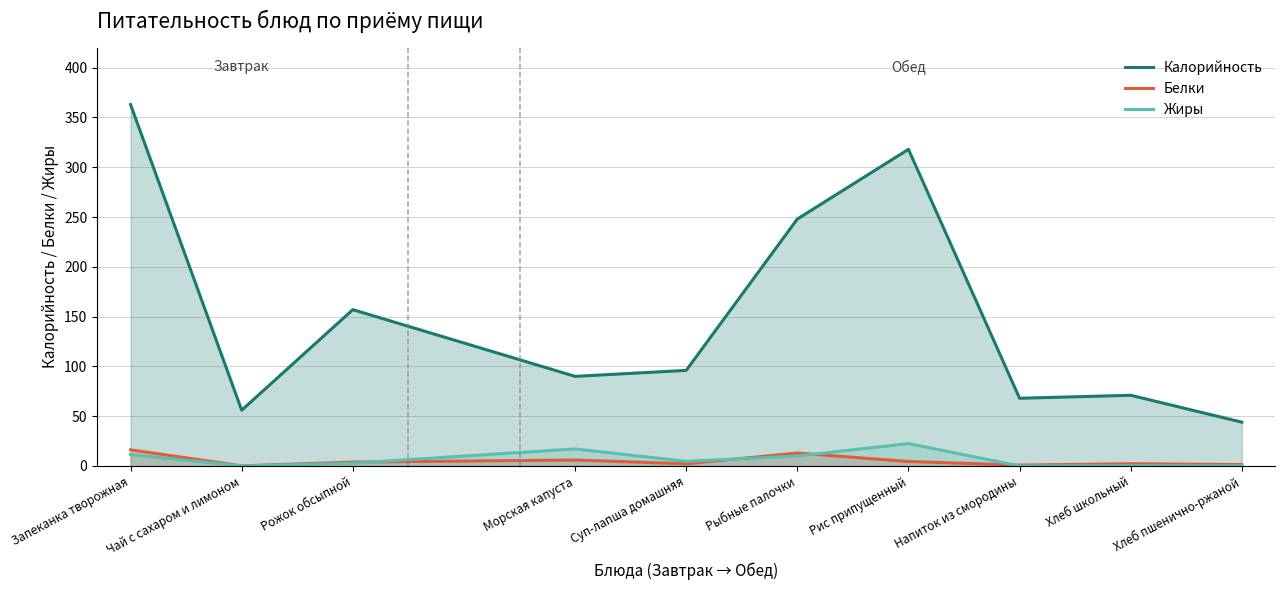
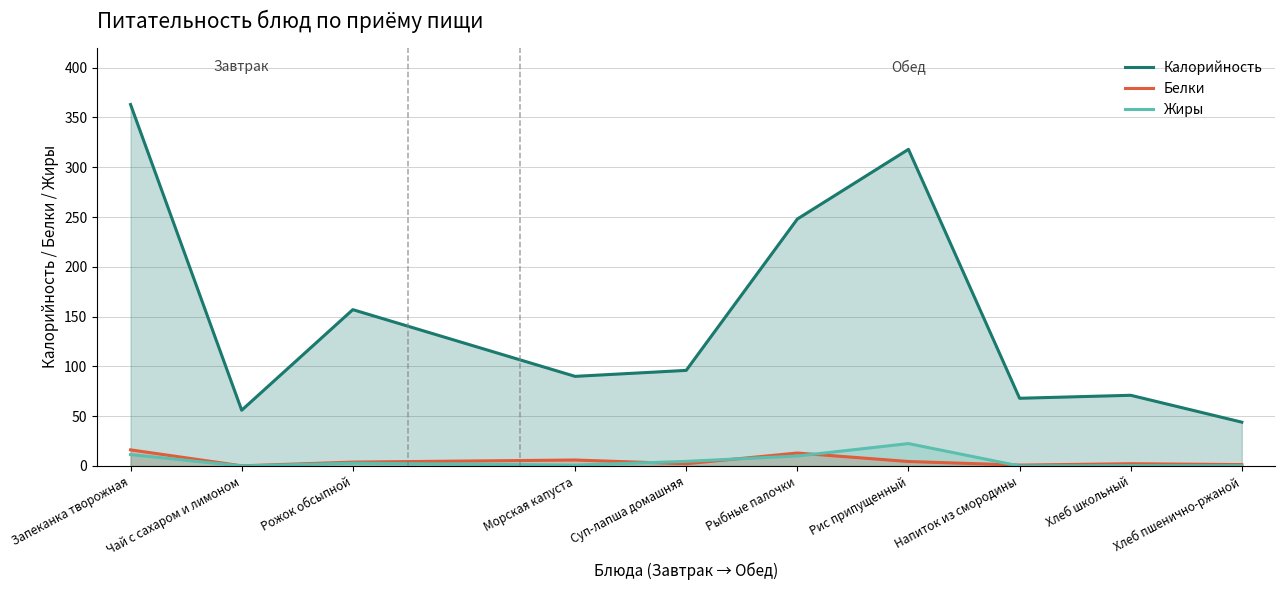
  {
    "Калорийность": {
      "Запеканка творожная": 360,
      "Чай с сахаром и лимоном": 60,
      "Рожок обсыпной": 160,
      "Морская капуста": 90,
      "Суп-лапша домашняя": 100,
      "Рыбные палочки": 250,
      "Рис припущенный": 320,
      "Напиток из смородины": 70,
      "Хлеб школьный": 70,
      "Хлеб пшенично-ржаной": 40
    },
    "Белки": {
      "Запеканка творожная": 20,
      "Морская капуста": 10,
      "Рыбные палочки": 10,
      "Рис припущенный": 0
    },
    "Жиры": {
      "Запеканка творожная": 10,
-     "Морская капуста": 20,
+     "Морская капуста": 0,
      "Рыбные палочки": 10,
      "Рис припущенный": 20
    }
  }
